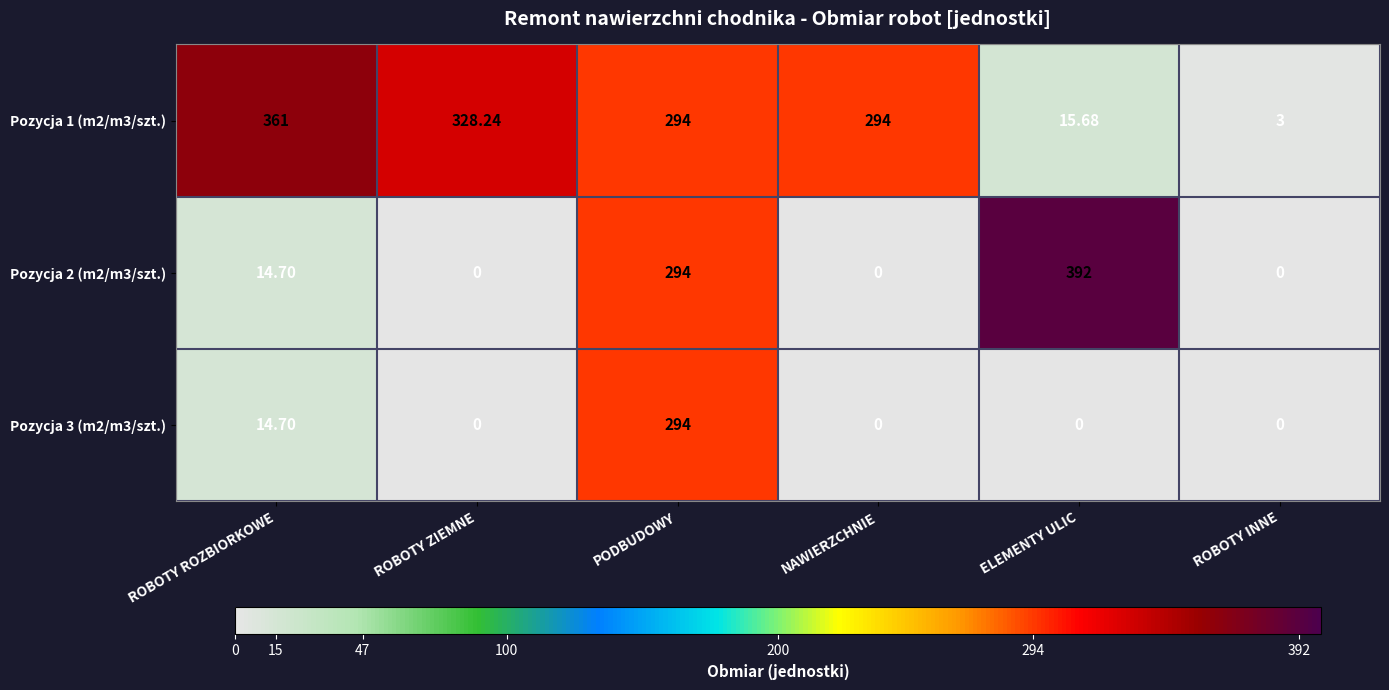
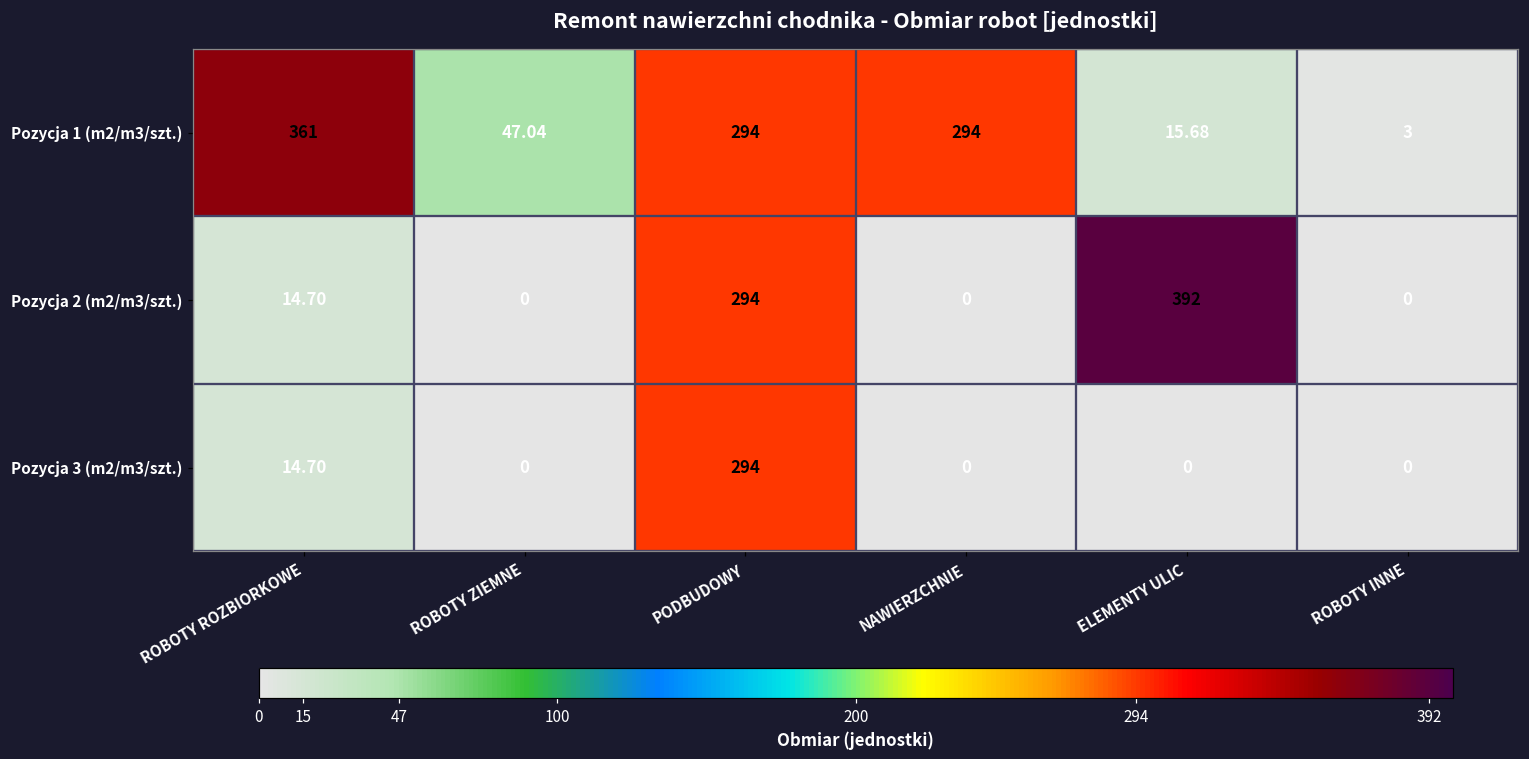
  {
    "Pozycja 1 (m2/m3/szt.)": {
      "ROBOTY ROZBIORKOWE": 361,
-     "ROBOTY ZIEMNE": 328.24,
+     "ROBOTY ZIEMNE": 47.04,
      "PODBUDOWY": 294,
      "NAWIERZCHNIE": 294
    },
    "Pozycja 2 (m2/m3/szt.)": {
      "PODBUDOWY": 294,
      "ELEMENTY ULIC": 392
    },
    "Pozycja 3 (m2/m3/szt.)": {
      "PODBUDOWY": 294
    }
  }
